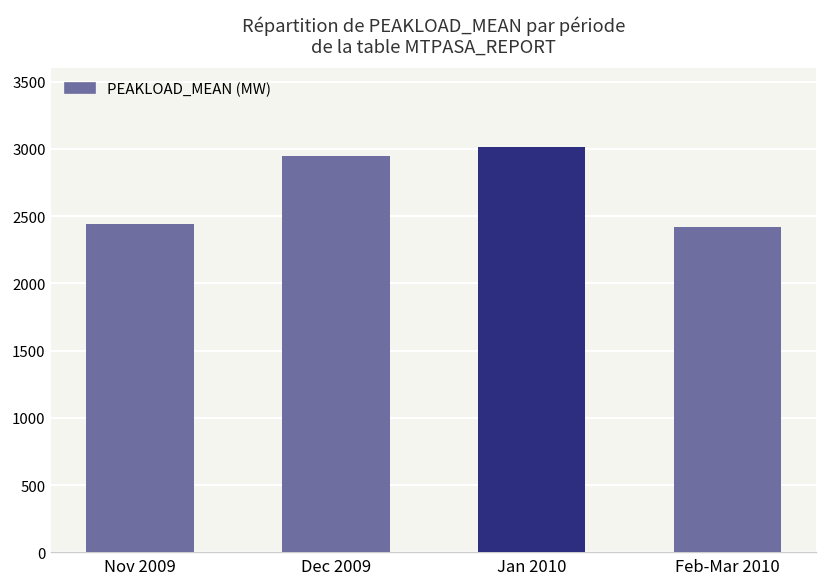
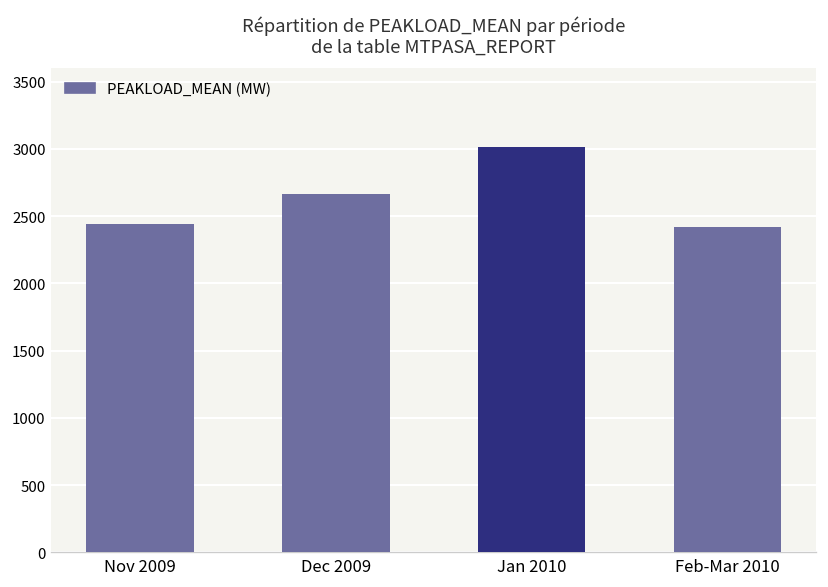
  {
    "Nov 2009": 2440,
-   "Dec 2009": 2950,
+   "Dec 2009": 2660,
    "Jan 2010": 3010,
    "Feb-Mar 2010": 2420
  }
